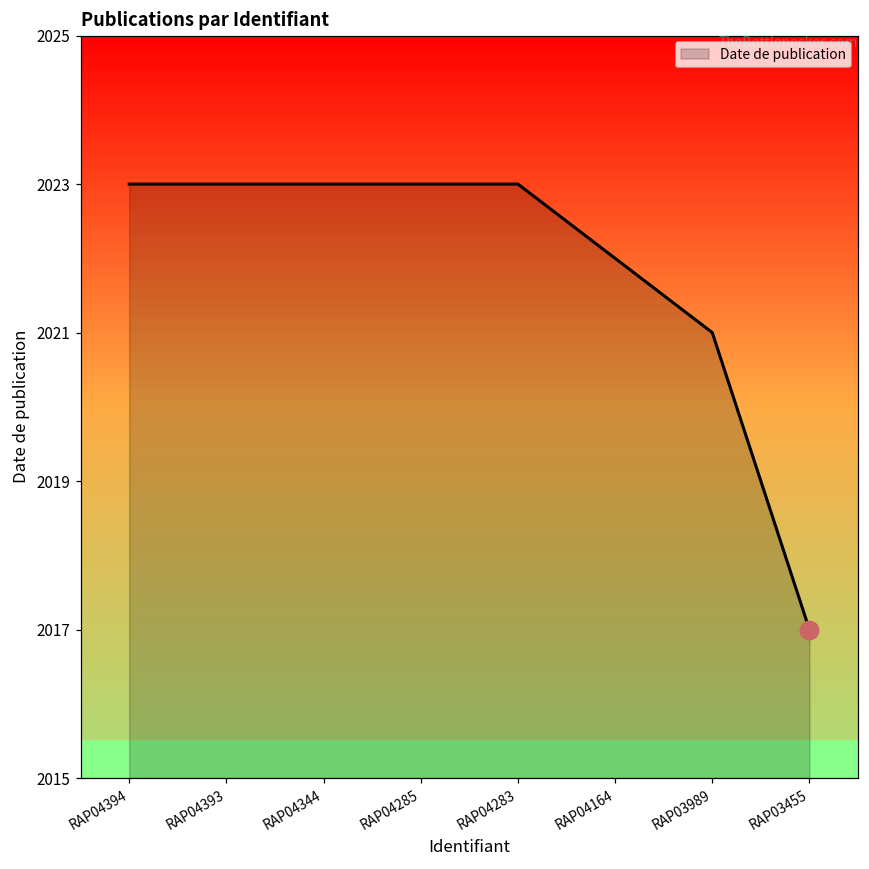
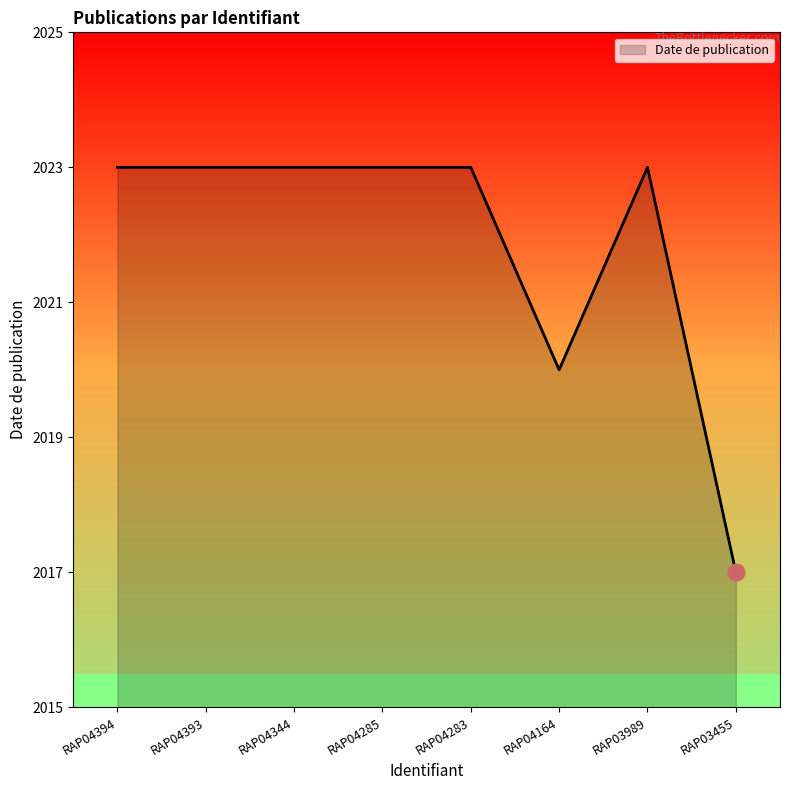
  {
    "Date de publication": {
      "RAP04394": 2023,
      "RAP04393": 2023,
      "RAP04344": 2023,
      "RAP04285": 2023,
      "RAP04283": 2023,
-     "RAP04164": 2022,
-     "RAP03989": 2021
+     "RAP04164": 2020,
+     "RAP03989": 2023
    }
  }
